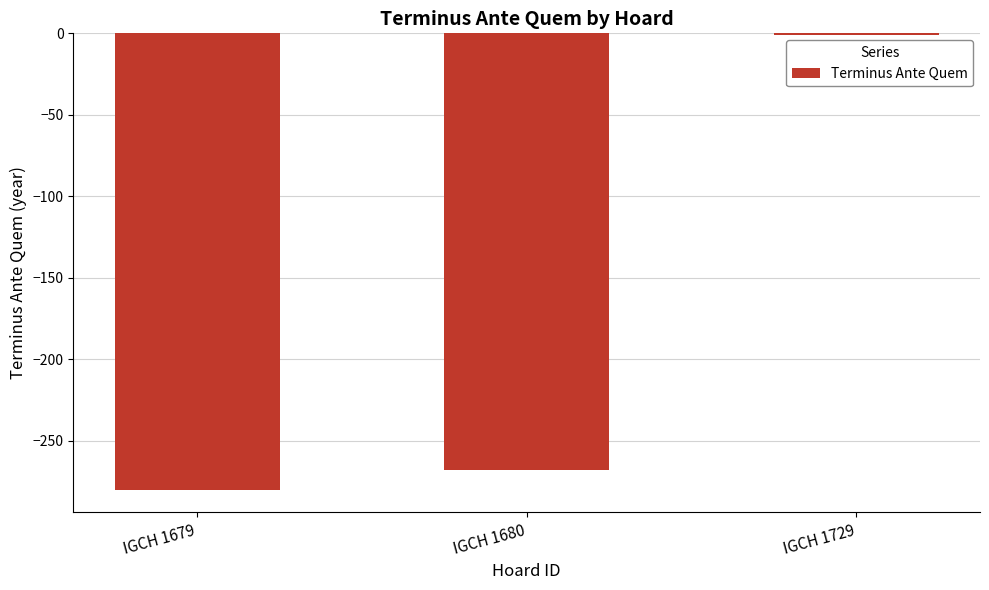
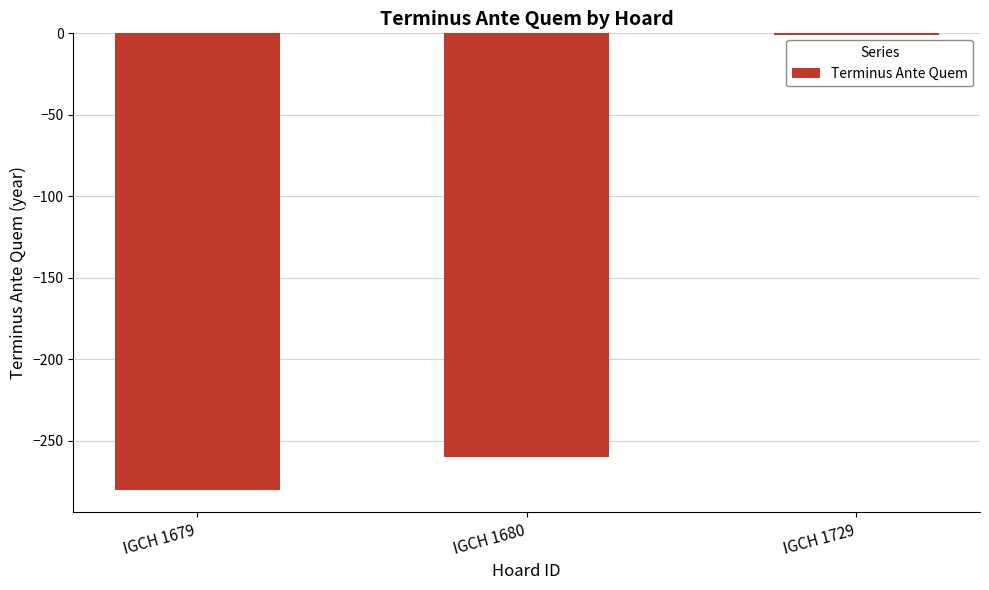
  {
    "IGCH 1679": -280,
-   "IGCH 1680": -268
+   "IGCH 1680": -260
  }
